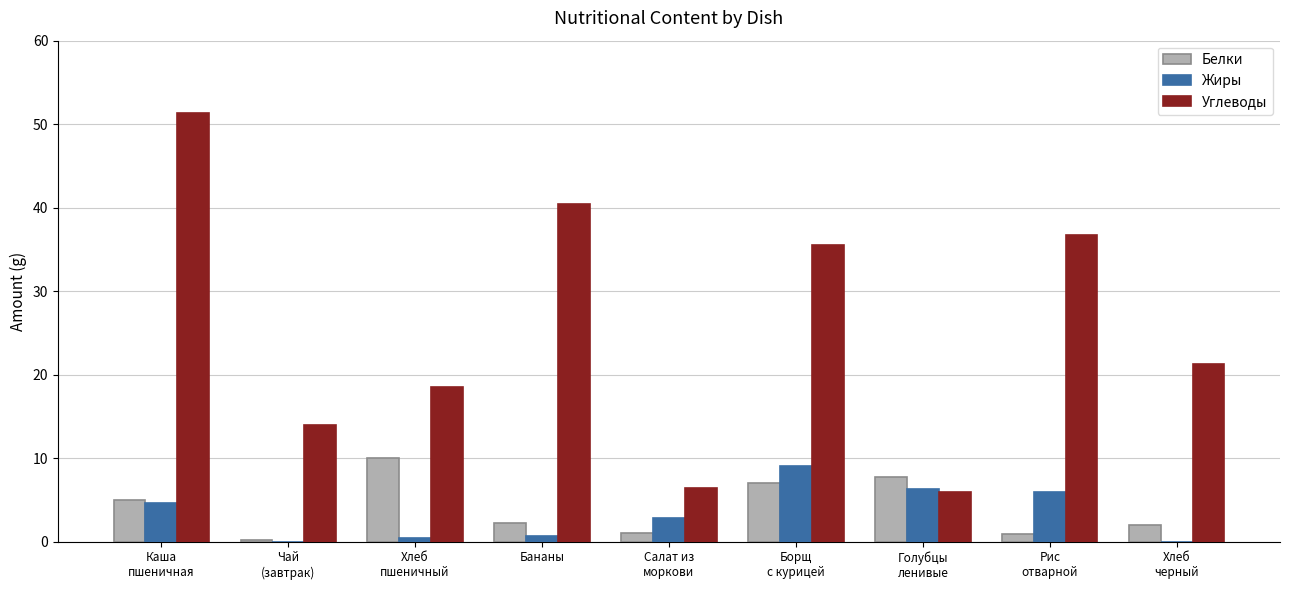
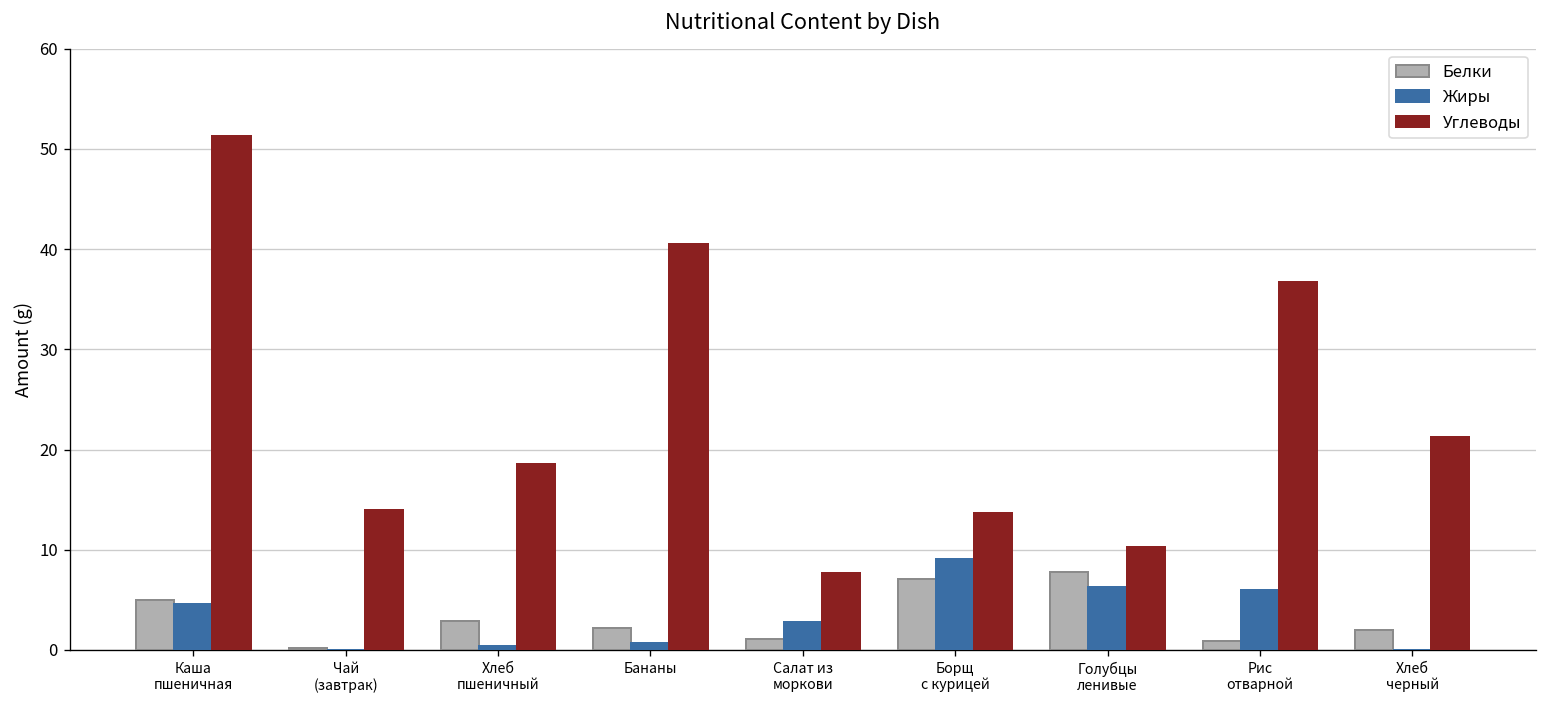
  {
    "Белки": {
      "Каша пшеничная": 5,
-     "Хлеб пшеничный": 10,
+     "Хлеб пшеничный": 3,
      "Бананы": 2,
      "Салат из моркови": 1,
      "Борщ с курицей": 7,
      "Голубцы ленивые": 8,
      "Рис отварной": 1,
      "Хлеб черный": 2
    },
    "Жиры": {
      "Каша пшеничная": 5,
      "Чай (завтрак)": 0,
      "Хлеб пшеничный": 0,
      "Бананы": 1,
      "Салат из моркови": 3,
      "Борщ с курицей": 9,
      "Голубцы ленивые": 6,
      "Рис отварной": 6,
      "Хлеб черный": 0
    },
    "Углеводы": {
      "Каша пшеничная": 51,
      "Чай (завтрак)": 14,
      "Хлеб пшеничный": 19,
      "Бананы": 40,
-     "Салат из моркови": 6,
-     "Борщ с курицей": 36,
-     "Голубцы ленивые": 6,
+     "Салат из моркови": 8,
+     "Борщ с курицей": 14,
+     "Голубцы ленивые": 10,
      "Рис отварной": 37,
      "Хлеб черный": 21
    }
  }
